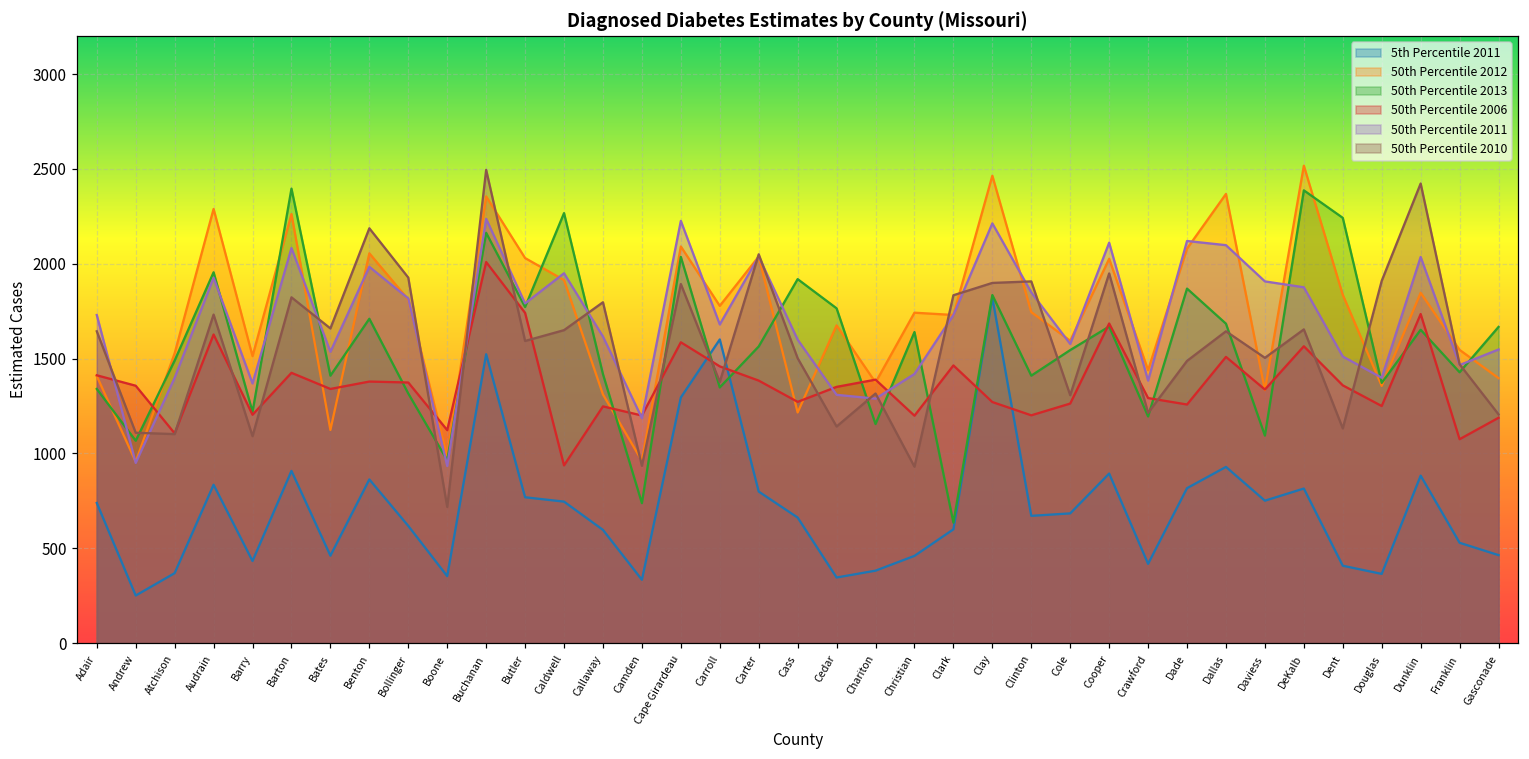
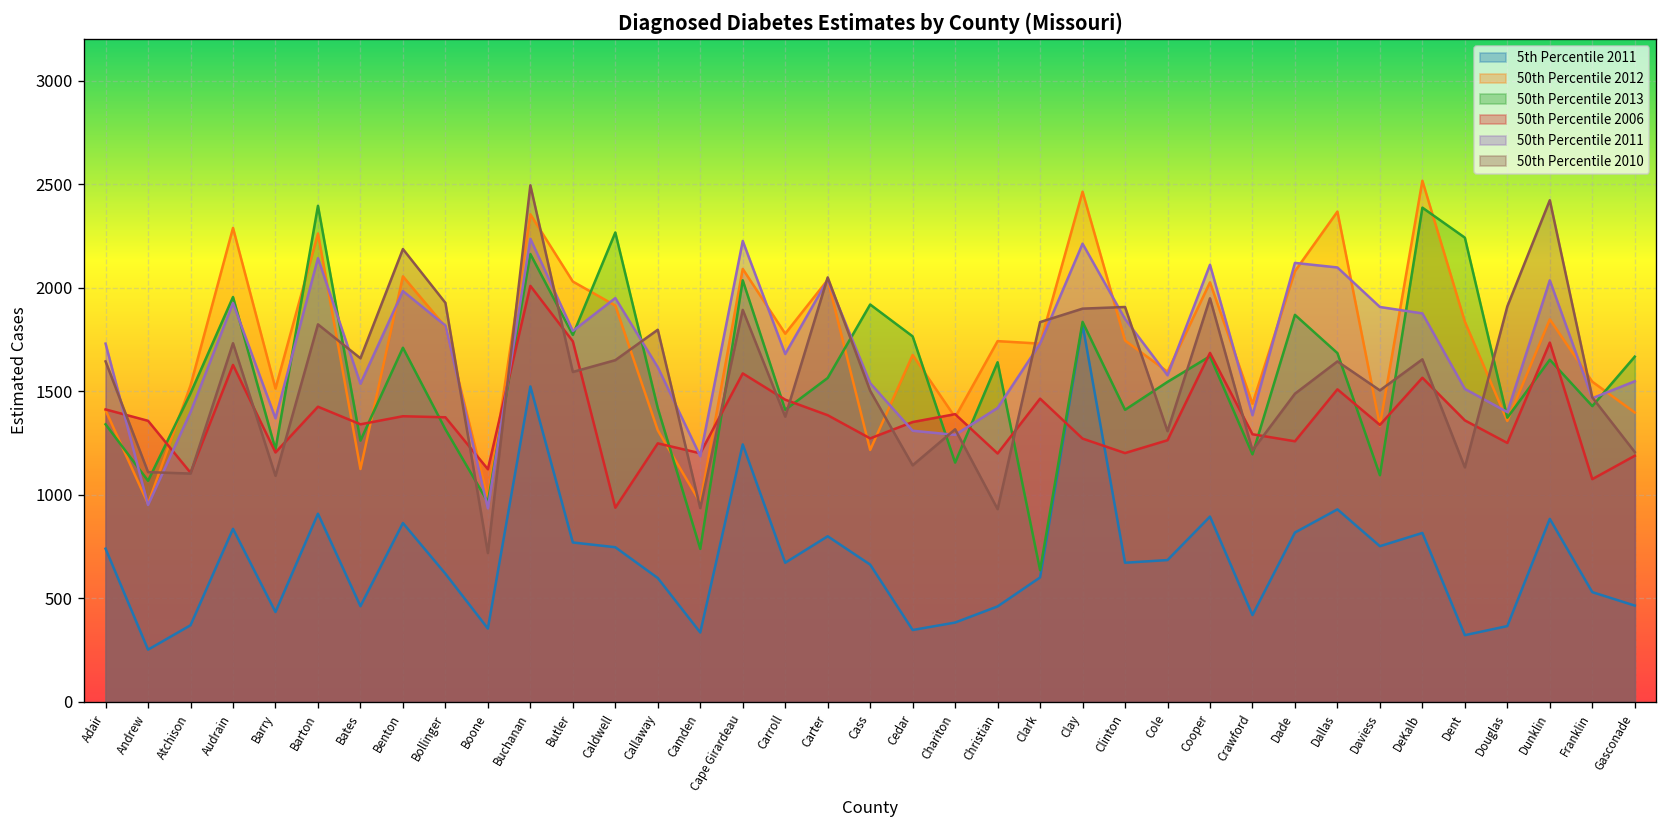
  {
    "5th Percentile 2011": {
      "Adair": 740,
      "Andrew": 250,
      "Atchison": 370,
      "Audrain": 840,
      "Barry": 430,
      "Barton": 910,
      "Bates": 460,
      "Benton": 860,
      "Bollinger": 620,
      "Boone": 350,
      "Buchanan": 1520,
      "Butler": 770,
      "Caldwell": 750,
      "Callaway": 600,
      "Camden": 330,
-     "Cape Girardeau": 1300,
-     "Carroll": 1600,
+     "Cape Girardeau": 1240,
+     "Carroll": 670,
      "Carter": 800,
      "Cass": 660,
      "Cedar": 350,
      "Chariton": 380,
      "Christian": 460,
      "Clark": 600,
      "Clinton": 670,
      "Cole": 680,
      "Cooper": 890,
      "Crawford": 420,
      "Dade": 820,
      "Dallas": 930,
      "Daviess": 750,
      "DeKalb": 820,
-     "Dent": 410,
+     "Dent": 320,
      "Douglas": 370,
      "Dunklin": 880,
      "Franklin": 530,
      "Gasconade": 460
    },
    "50th Percentile 2013": {
      "Adair": 1340,
      "Andrew": 1070,
      "Atchison": 1490,
      "Audrain": 1960,
      "Barton": 2400,
-     "Bates": 1410,
+     "Bates": 1260,
      "Benton": 1710,
      "Bollinger": 1320,
      "Boone": 960,
      "Buchanan": 2160,
      "Butler": 1770,
      "Caldwell": 2270,
      "Callaway": 1420,
      "Camden": 740,
      "Cape Girardeau": 2040,
-     "Carroll": 1350,
+     "Carroll": 1410,
      "Carter": 1560,
      "Cass": 1920,
      "Cedar": 1770,
      "Chariton": 1160,
      "Christian": 1640,
      "Clark": 640,
      "Clinton": 1410,
      "Cole": 1550,
      "Cooper": 1670,
      "Crawford": 1200,
      "Dade": 1870,
      "Dallas": 1680,
      "Daviess": 1090,
      "DeKalb": 2390,
      "Dent": 2240,
      "Douglas": 1370,
      "Dunklin": 1650,
      "Franklin": 1430,
      "Gasconade": 1670
    },
    "50th Percentile 2011": {
      "Adair": 1730,
      "Atchison": 1400,
      "Audrain": 1930,
      "Barry": 1370,
-     "Barton": 2080,
+     "Barton": 2140,
      "Bates": 1540,
      "Benton": 1980,
      "Boone": 930,
      "Buchanan": 2240,
      "Butler": 1790,
      "Caldwell": 1950,
      "Callaway": 1620,
      "Cape Girardeau": 2230,
      "Carroll": 1680,
-     "Cass": 1600,
+     "Cass": 1540,
      "Cedar": 1310,
      "Chariton": 1290,
      "Christian": 1420,
      "Clay": 2210,
      "Clinton": 1850,
      "Cole": 1580,
      "Cooper": 2110,
      "Crawford": 1380,
      "Dade": 2120,
      "Dallas": 2100,
      "Daviess": 1910,
      "DeKalb": 1880,
      "Dent": 1510,
      "Douglas": 1400,
      "Dunklin": 2040,
      "Gasconade": 1550
    }
  }
